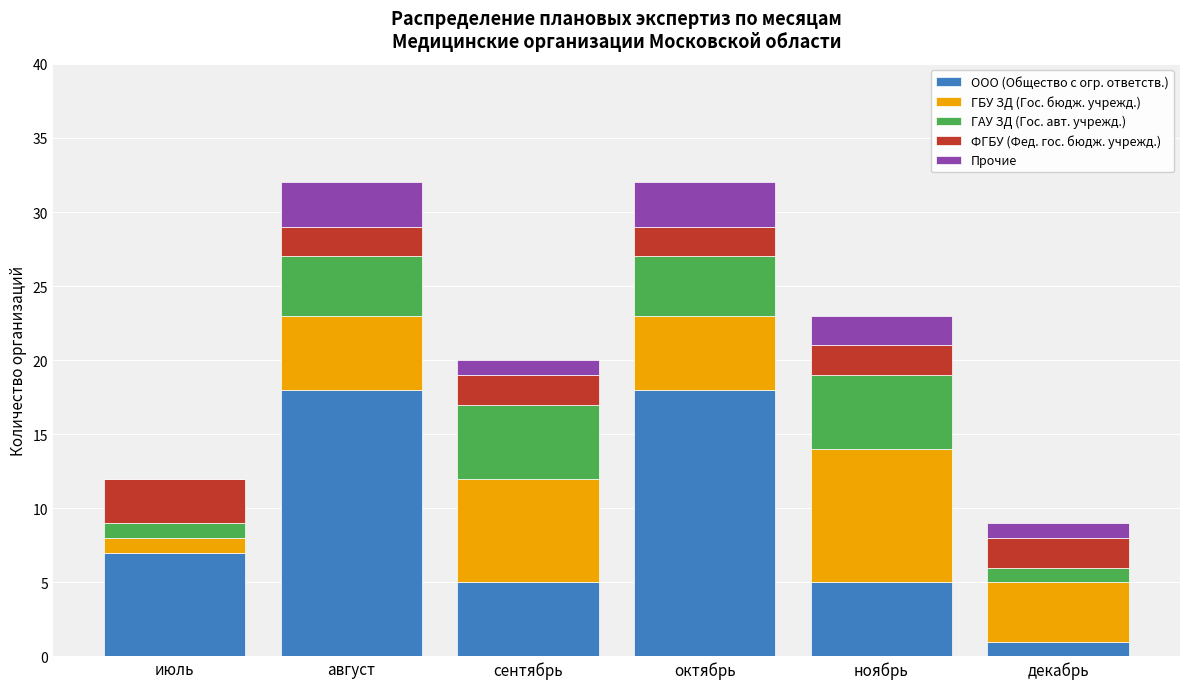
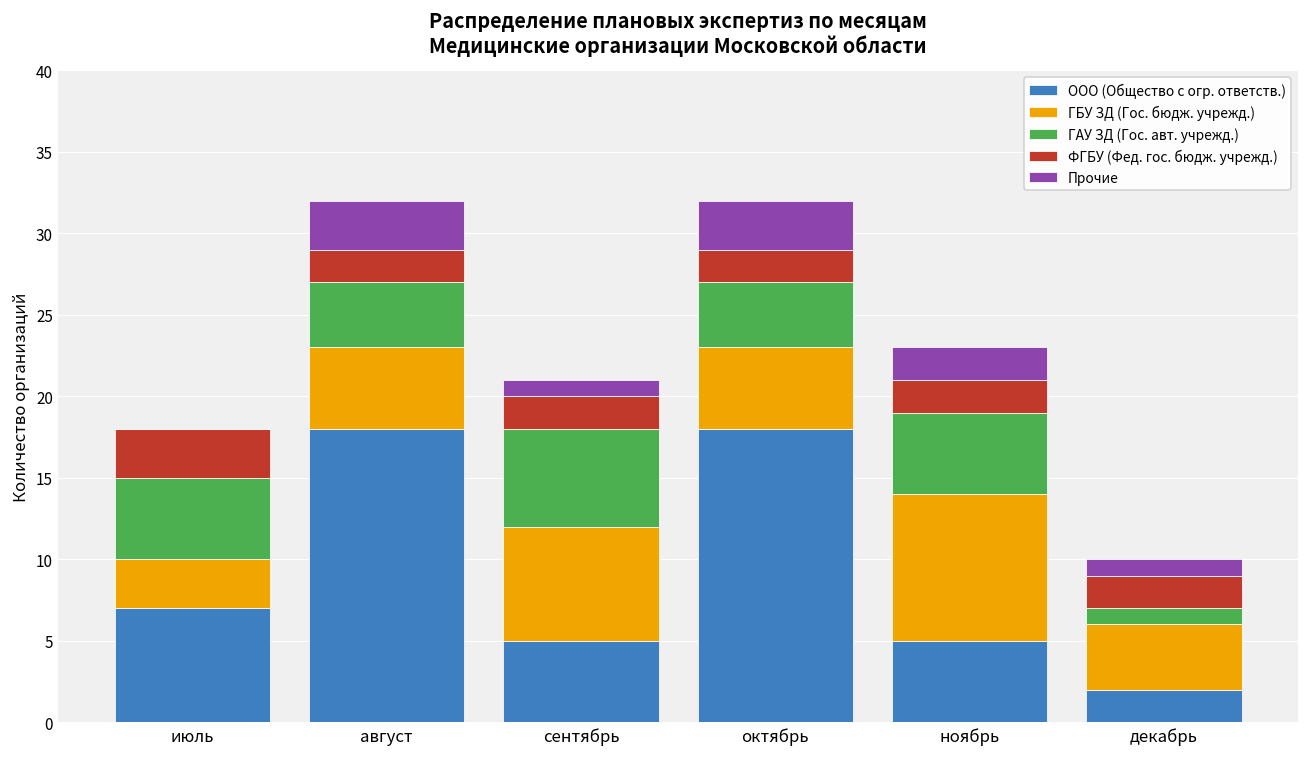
  {
    "ООО (Общество с огр. ответств.)": {
      "июль": 7,
      "август": 18,
      "сентябрь": 5,
      "октябрь": 18,
      "ноябрь": 5,
-     "декабрь": 1
+     "декабрь": 2
    },
    "ГБУ ЗД (Гос. бюдж. учрежд.)": {
-     "июль": 1,
+     "июль": 3,
      "август": 5,
      "сентябрь": 7,
      "октябрь": 5,
      "ноябрь": 9,
      "декабрь": 4
    },
    "ГАУ ЗД (Гос. авт. учрежд.)": {
-     "июль": 1,
+     "июль": 5,
      "август": 4,
-     "сентябрь": 5,
+     "сентябрь": 6,
      "октябрь": 4,
      "ноябрь": 5,
      "декабрь": 1
    },
    "ФГБУ (Фед. гос. бюдж. учрежд.)": {
      "июль": 3,
      "август": 2,
      "сентябрь": 2,
      "октябрь": 2,
      "ноябрь": 2,
      "декабрь": 2
    },
    "Прочие": {
      "июль": 0,
      "август": 3,
      "сентябрь": 1,
      "октябрь": 3,
      "ноябрь": 2,
      "декабрь": 1
    }
  }
